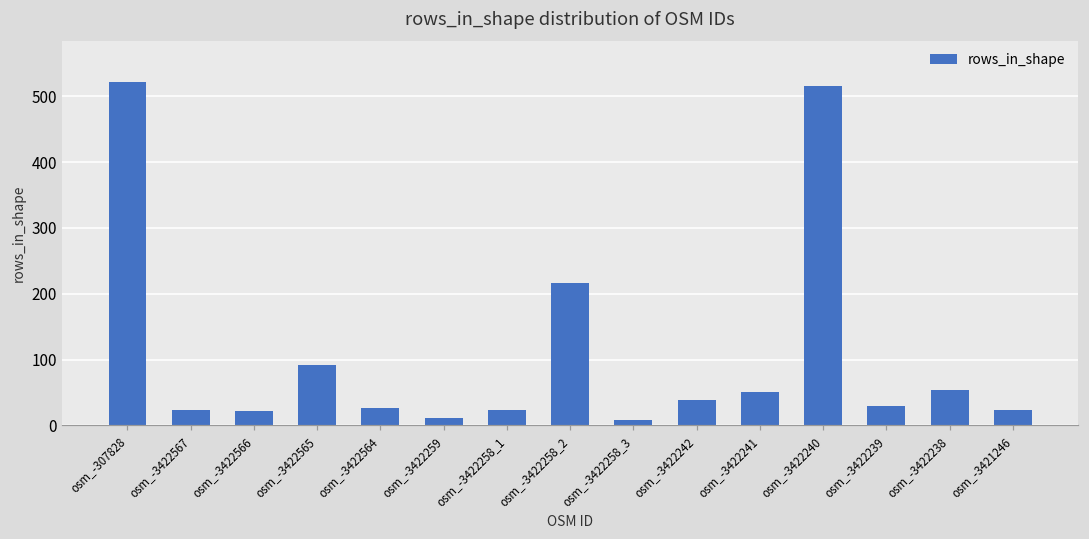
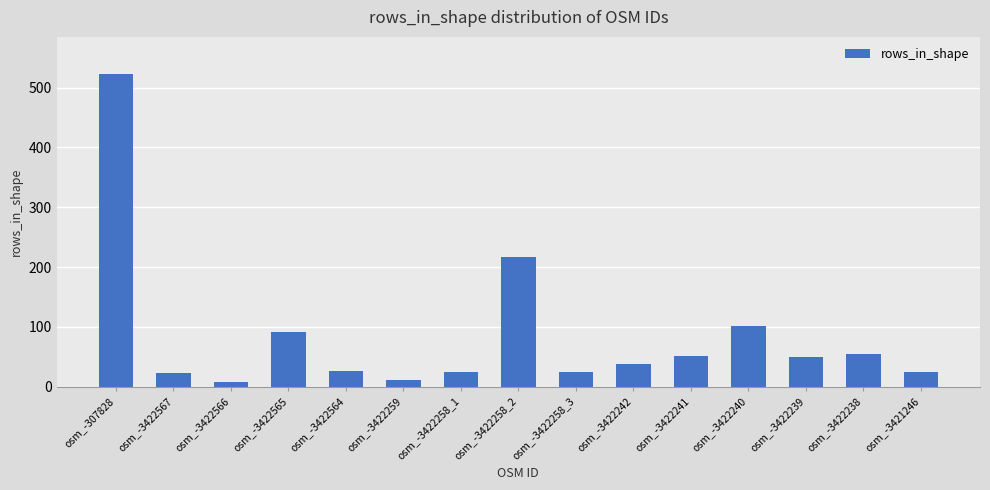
  {
    "osm_-307828": 520,
    "osm_-3422567": 20,
-   "osm_-3422566": 20,
+   "osm_-3422566": 10,
    "osm_-3422565": 90,
    "osm_-3422564": 30,
    "osm_-3422259": 10,
    "osm_-3422258_1": 20,
    "osm_-3422258_2": 220,
-   "osm_-3422258_3": 10,
+   "osm_-3422258_3": 30,
    "osm_-3422242": 40,
    "osm_-3422241": 50,
-   "osm_-3422240": 520,
-   "osm_-3422239": 30,
+   "osm_-3422240": 100,
+   "osm_-3422239": 50,
    "osm_-3422238": 50,
    "osm_-3421246": 20
  }
